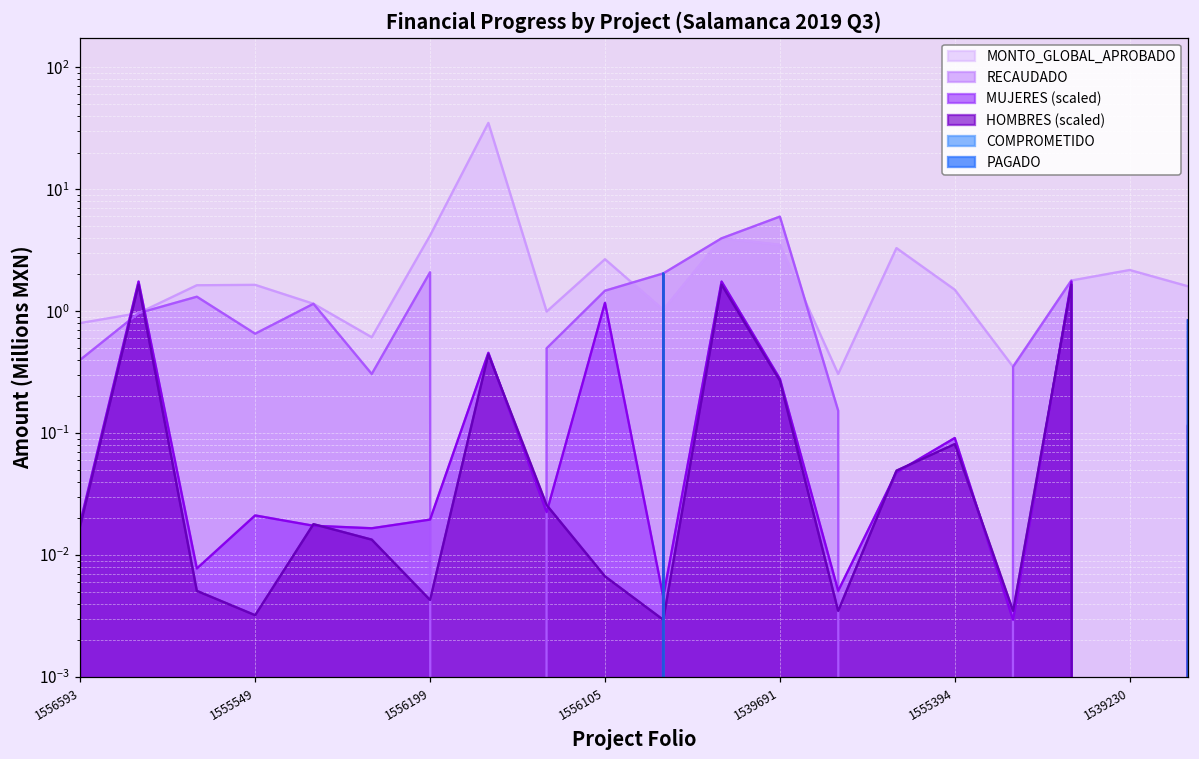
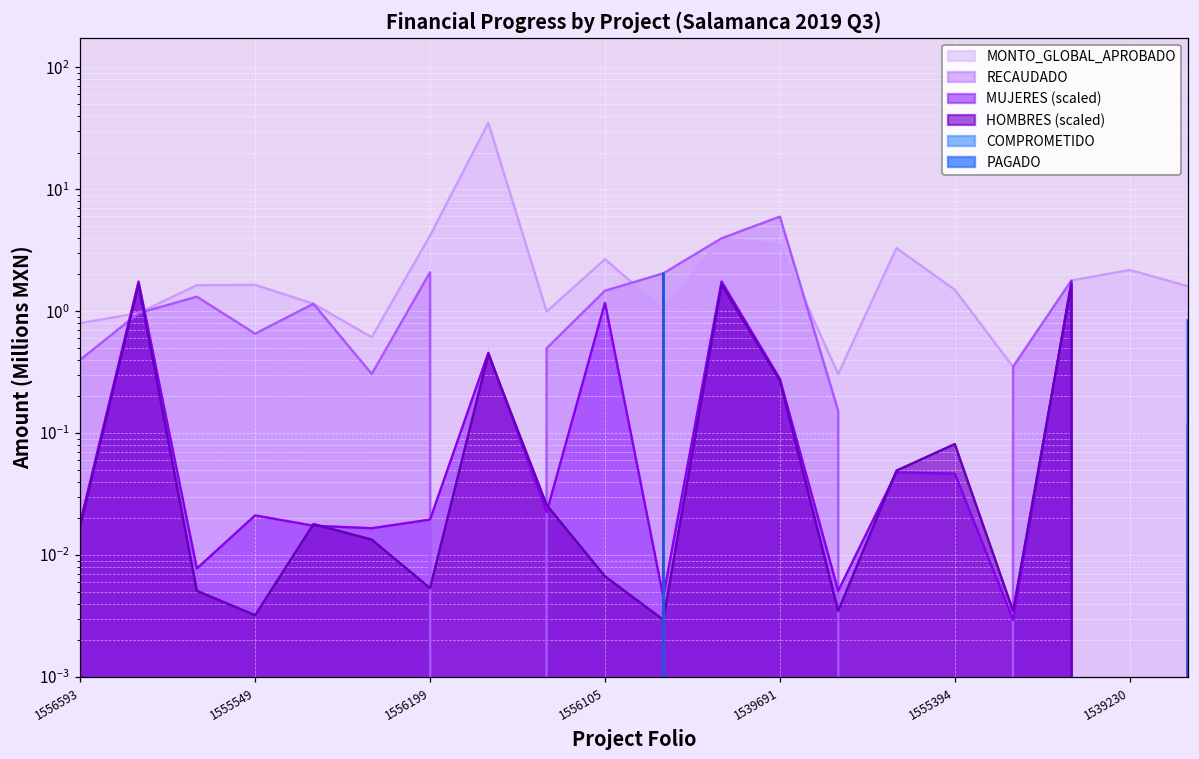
  {
    "MUJERES (scaled)": {
      "1556593": 0.018,
      "1555549": 0.021,
      "1556199": 0.020,
      "1556105": 1.2,
-     "1555394": 0.09
+     "1555394": 0.047
    },
    "HOMBRES (scaled)": {
      "1556593": 0.017,
      "1555549": 0.0032,
-     "1556199": 0.0043,
+     "1556199": 0.005,
      "1556105": 0.007,
      "1555394": 0.08
    }
  }
